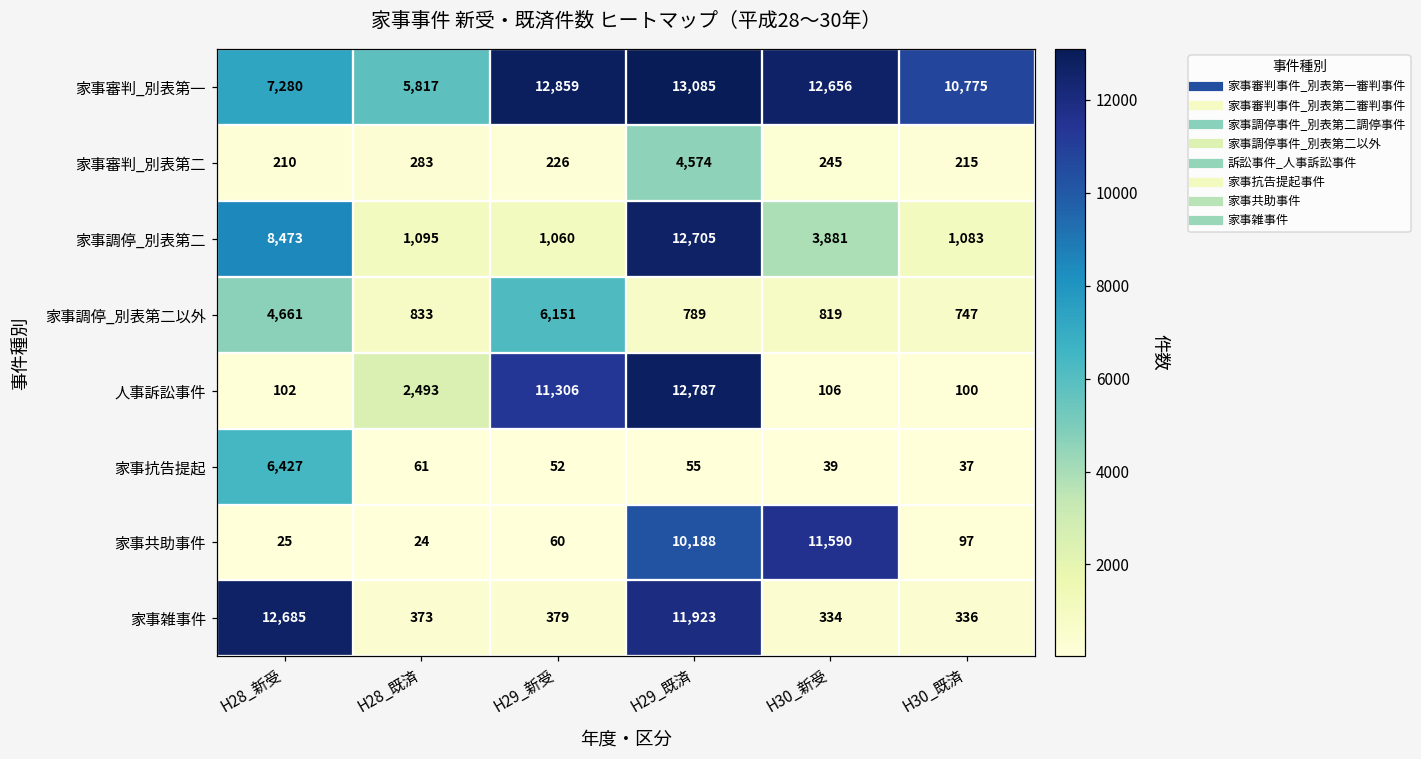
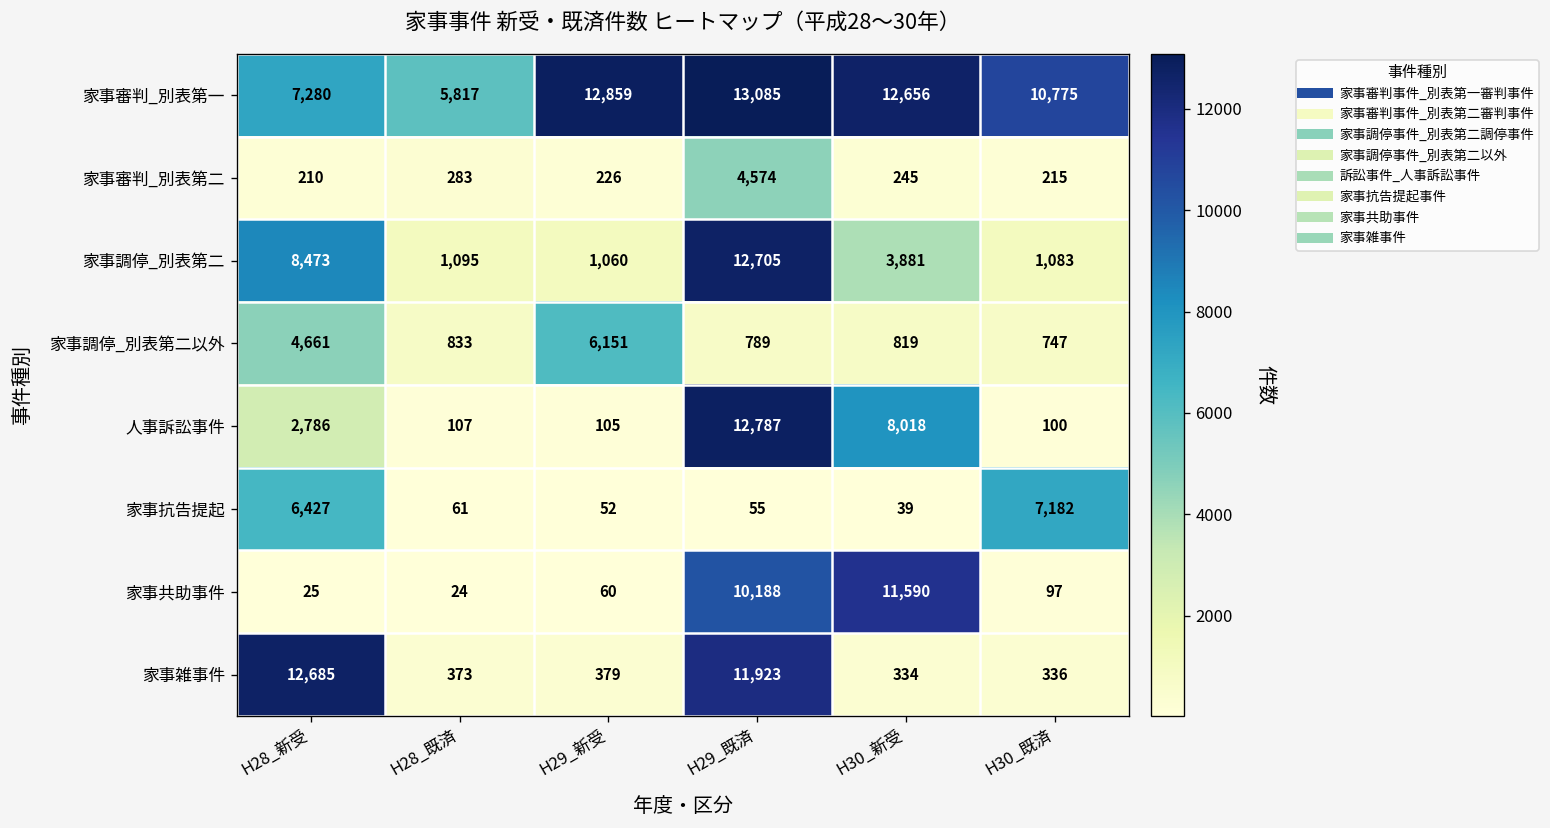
  {
    "家事審判_別表第一": {
      "H28_新受": "7,280",
      "H28_既済": "5,817",
      "H29_新受": "12,859",
      "H29_既済": "13,085",
      "H30_新受": "12,656",
      "H30_既済": "10,775"
    },
    "家事審判_別表第二": {
      "H28_新受": "210",
      "H28_既済": "283",
      "H29_新受": "226",
      "H29_既済": "4,574",
      "H30_新受": "245",
      "H30_既済": "215"
    },
    "家事調停_別表第二": {
      "H28_新受": "8,473",
      "H28_既済": "1,095",
      "H29_新受": "1,060",
      "H29_既済": "12,705",
      "H30_新受": "3,881",
      "H30_既済": "1,083"
    },
    "家事調停_別表第二以外": {
      "H28_新受": "4,661",
      "H28_既済": "833",
      "H29_新受": "6,151",
      "H29_既済": "789",
      "H30_新受": "819",
      "H30_既済": "747"
    },
    "人事訴訟事件": {
-     "H28_新受": "102",
-     "H28_既済": "2,493",
-     "H29_新受": "11,306",
+     "H28_新受": "2,786",
+     "H28_既済": "107",
+     "H29_新受": "105",
      "H29_既済": "12,787",
-     "H30_新受": "106",
+     "H30_新受": "8,018",
      "H30_既済": "100"
    },
    "家事抗告提起": {
      "H28_新受": "6,427",
      "H28_既済": "61",
      "H29_新受": "52",
      "H29_既済": "55",
      "H30_新受": "39",
-     "H30_既済": "37"
+     "H30_既済": "7,182"
    },
    "家事共助事件": {
      "H28_新受": "25",
      "H28_既済": "24",
      "H29_新受": "60",
      "H29_既済": "10,188",
      "H30_新受": "11,590",
      "H30_既済": "97"
    },
    "家事雑事件": {
      "H28_新受": "12,685",
      "H28_既済": "373",
      "H29_新受": "379",
      "H29_既済": "11,923",
      "H30_新受": "334",
      "H30_既済": "336"
    }
  }
